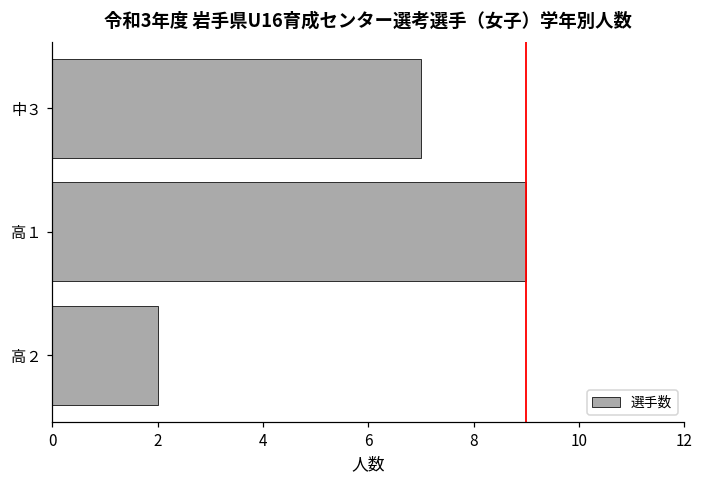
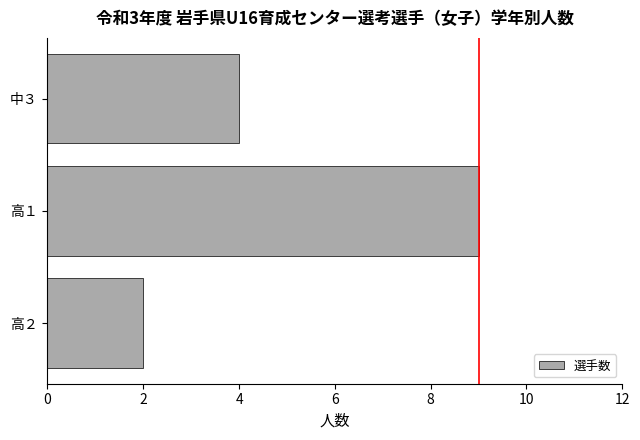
  {
-   "中３": 7,
+   "中３": 4,
    "高１": 9,
    "高２": 2
  }
